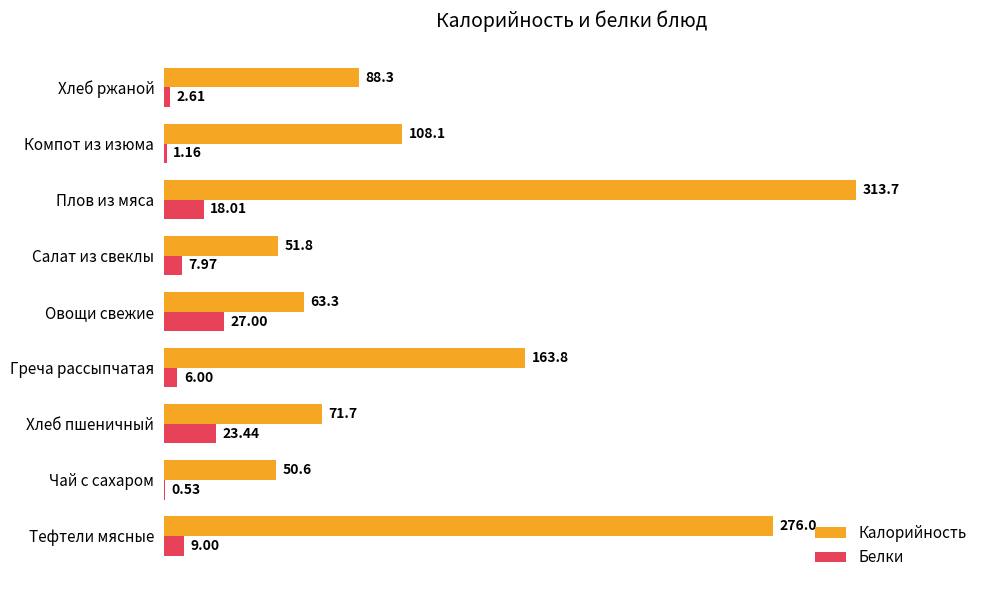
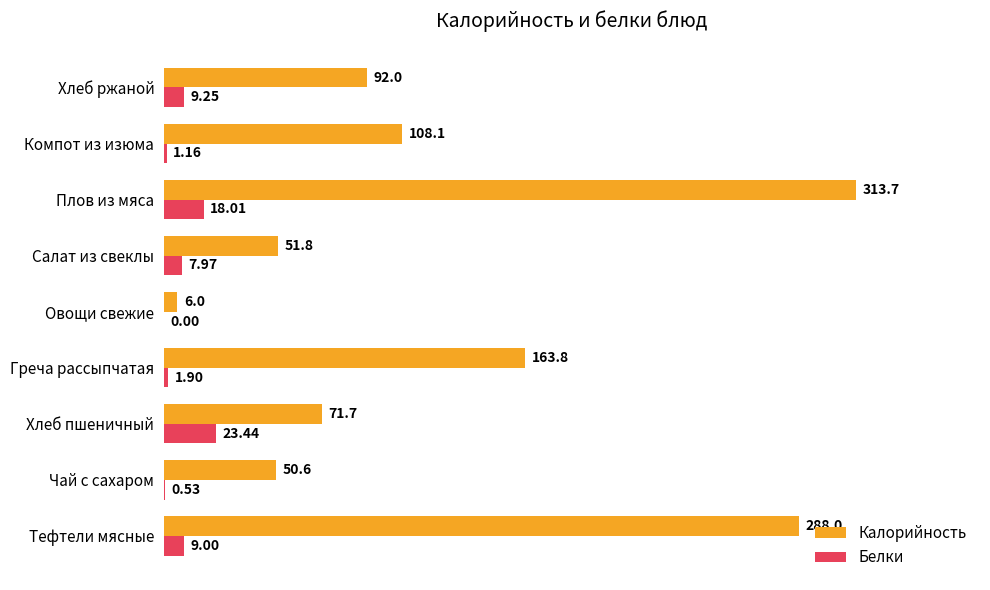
  {
    "Калорийность": {
-     "Хлеб ржаной": 88.3,
+     "Хлеб ржаной": 92.0,
      "Компот из изюма": 108.1,
      "Плов из мяса": 313.7,
      "Салат из свеклы": 51.8,
-     "Овощи свежие": 63.3,
+     "Овощи свежие": 6.0,
      "Греча рассыпчатая": 163.8,
      "Хлеб пшеничный": 71.7,
      "Чай с сахаром": 50.6,
-     "Тефтели мясные": 276.0
+     "Тефтели мясные": 288.0
    },
    "Белки": {
-     "Хлеб ржаной": 2.61,
+     "Хлеб ржаной": 9.25,
      "Компот из изюма": 1.16,
      "Плов из мяса": 18.01,
      "Салат из свеклы": 7.97,
-     "Овощи свежие": 27.00,
-     "Греча рассыпчатая": 6.00,
+     "Овощи свежие": 0.00,
+     "Греча рассыпчатая": 1.90,
      "Хлеб пшеничный": 23.44,
      "Чай с сахаром": 0.53,
      "Тефтели мясные": 9.00
    }
  }
